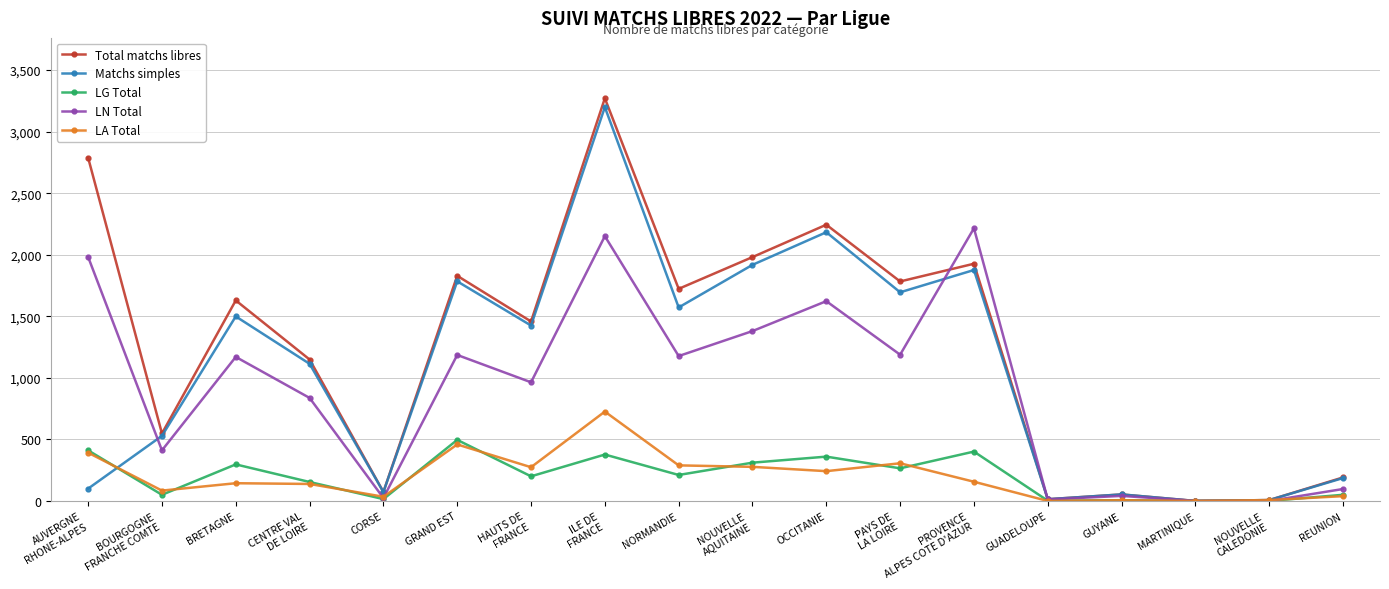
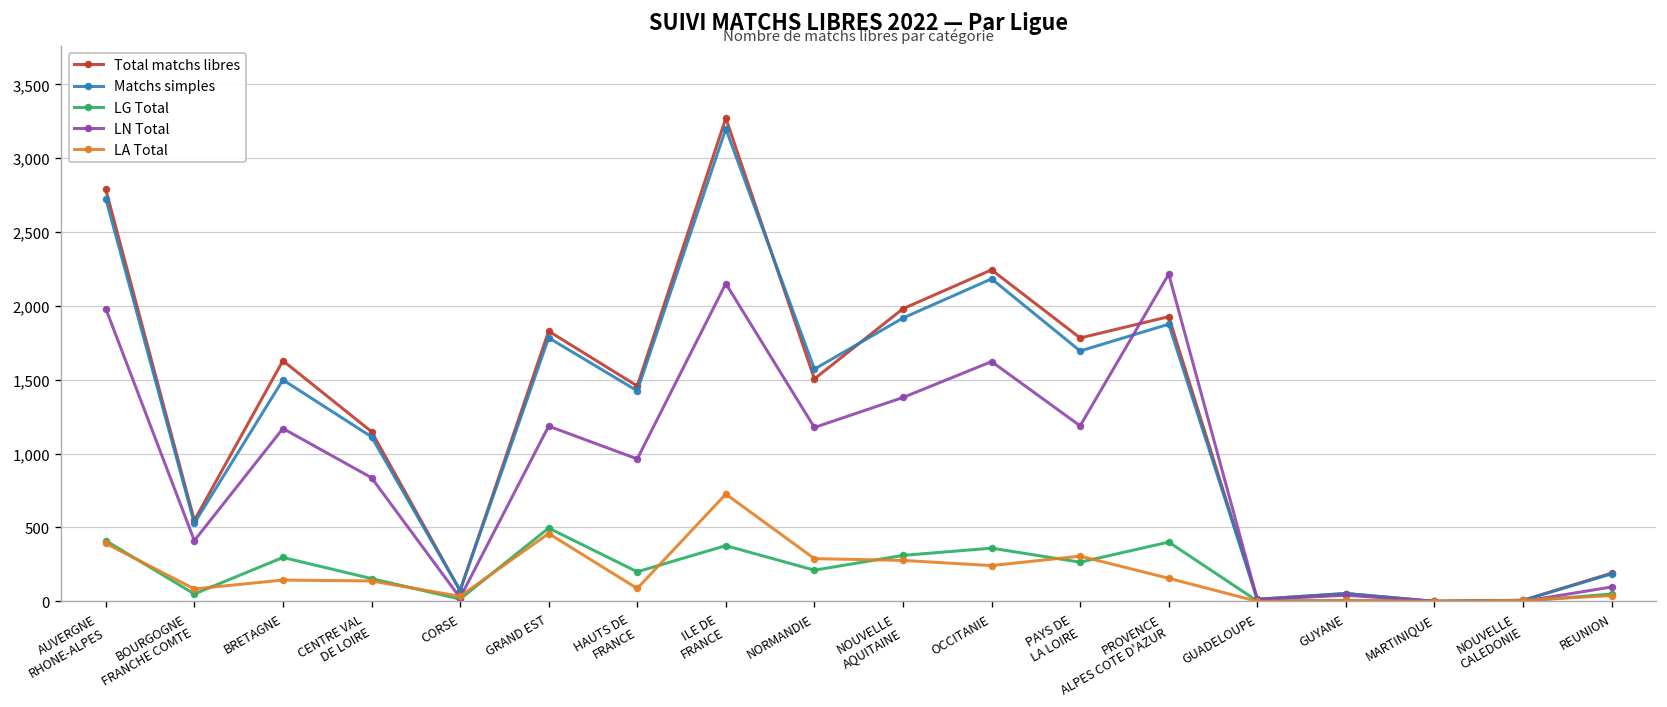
  {
    "Total matchs libres": {
      "AUVERGNE RHONE-ALPES": "2,790",
      "BRETAGNE": "1,630",
      "CENTRE VAL DE LOIRE": "1,150",
      "GRAND EST": "1,830",
      "HAUTS DE FRANCE": "1,460",
      "ILE DE FRANCE": "3,270",
-     "NORMANDIE": "1,720",
+     "NORMANDIE": "1,510",
      "NOUVELLE AQUITAINE": "1,980",
      "OCCITANIE": "2,240",
      "PAYS DE LA LOIRE": "1,780",
      "PROVENCE ALPES COTE D'AZUR": "1,930"
    },
    "Matchs simples": {
-     "AUVERGNE RHONE-ALPES": "100",
+     "AUVERGNE RHONE-ALPES": "2,730",
      "BRETAGNE": "1,500",
      "CENTRE VAL DE LOIRE": "1,110",
      "GRAND EST": "1,780",
      "HAUTS DE FRANCE": "1,430",
      "ILE DE FRANCE": "3,200",
      "NORMANDIE": "1,570",
      "NOUVELLE AQUITAINE": "1,920",
      "OCCITANIE": "2,180",
      "PAYS DE LA LOIRE": "1,700",
      "PROVENCE ALPES COTE D'AZUR": "1,880"
    },
    "LG Total": {
      "BOURGOGNE FRANCHE COMTE": "50",
      "BRETAGNE": "300",
      "GRAND EST": "500",
      "HAUTS DE FRANCE": "200",
      "ILE DE FRANCE": "380",
      "NORMANDIE": "210",
      "NOUVELLE AQUITAINE": "310",
      "OCCITANIE": "360",
      "PAYS DE LA LOIRE": "270",
      "PROVENCE ALPES COTE D'AZUR": "400"
    },
    "LN Total": {
      "AUVERGNE RHONE-ALPES": "1,980",
      "BOURGOGNE FRANCHE COMTE": "410",
      "BRETAGNE": "1,170",
      "CENTRE VAL DE LOIRE": "840",
      "GRAND EST": "1,190",
      "HAUTS DE FRANCE": "960",
      "ILE DE FRANCE": "2,150",
      "NORMANDIE": "1,180",
      "NOUVELLE AQUITAINE": "1,380",
      "OCCITANIE": "1,620",
      "PAYS DE LA LOIRE": "1,190",
      "PROVENCE ALPES COTE D'AZUR": "2,220",
      "REUNION": "100"
    },
    "LA Total": {
      "BOURGOGNE FRANCHE COMTE": "80",
      "BRETAGNE": "140",
      "GRAND EST": "460",
-     "HAUTS DE FRANCE": "270",
+     "HAUTS DE FRANCE": "90",
      "ILE DE FRANCE": "730",
      "NORMANDIE": "290",
      "NOUVELLE AQUITAINE": "280",
      "OCCITANIE": "240",
      "PAYS DE LA LOIRE": "310",
      "PROVENCE ALPES COTE D'AZUR": "160"
    }
  }
